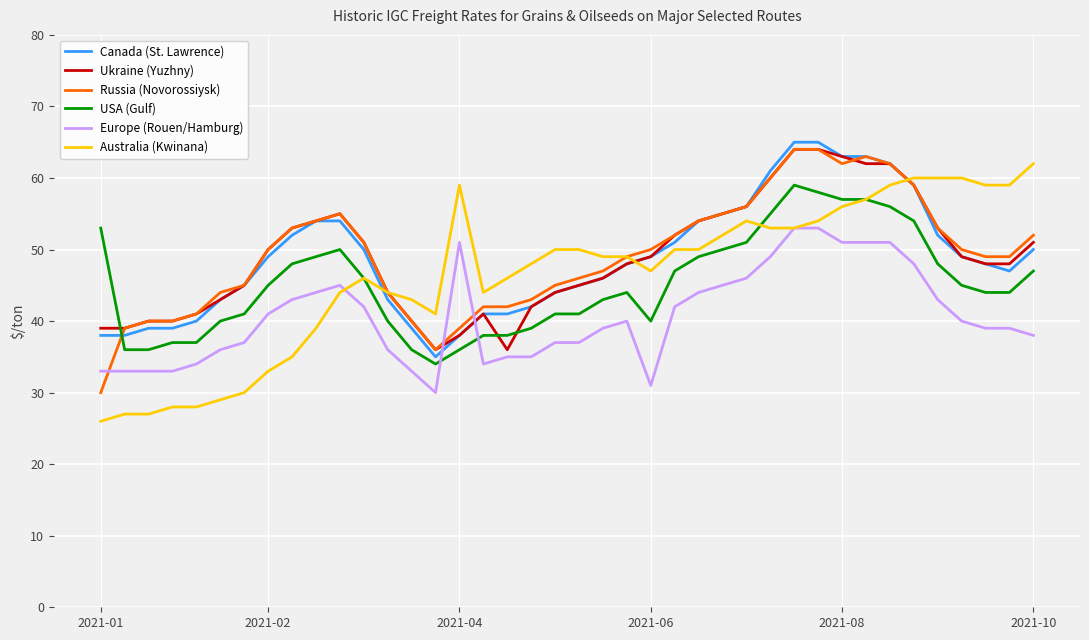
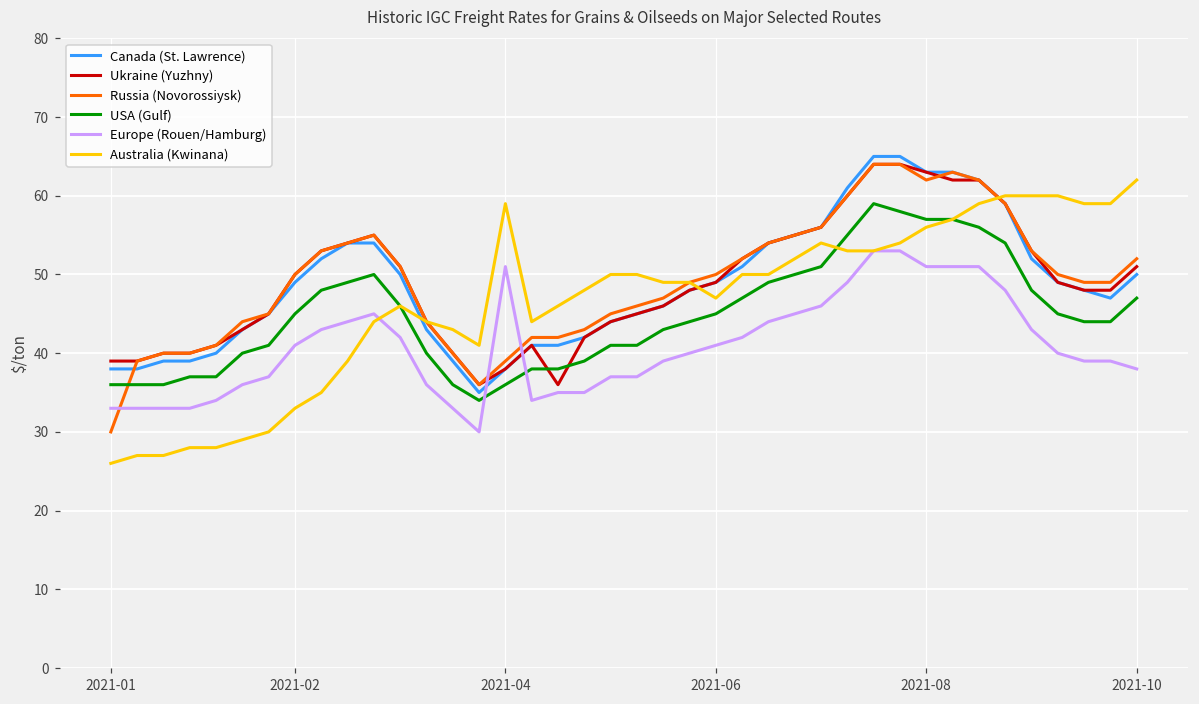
  {
    "Canada (St. Lawrence)": {
      "2021-01": 38,
      "2021-02": 49,
      "2021-10": 50
    },
    "Ukraine (Yuzhny)": {
      "2021-01": 39,
      "2021-10": 51
    },
    "Russia (Novorossiysk)": {
      "2021-01": 30,
      "2021-04": 39,
      "2021-06": 50,
      "2021-08": 62,
      "2021-10": 52
    },
    "USA (Gulf)": {
-     "2021-01": 53,
+     "2021-01": 36,
      "2021-02": 45,
      "2021-04": 36,
-     "2021-06": 40,
+     "2021-06": 45,
      "2021-08": 57,
      "2021-10": 47
    },
    "Europe (Rouen/Hamburg)": {
      "2021-01": 33,
      "2021-02": 41,
      "2021-04": 51,
-     "2021-06": 31,
+     "2021-06": 41,
      "2021-08": 51,
      "2021-10": 38
    },
    "Australia (Kwinana)": {
      "2021-01": 26,
      "2021-02": 33,
      "2021-04": 59,
      "2021-06": 47,
      "2021-08": 56,
      "2021-10": 62
    }
  }
